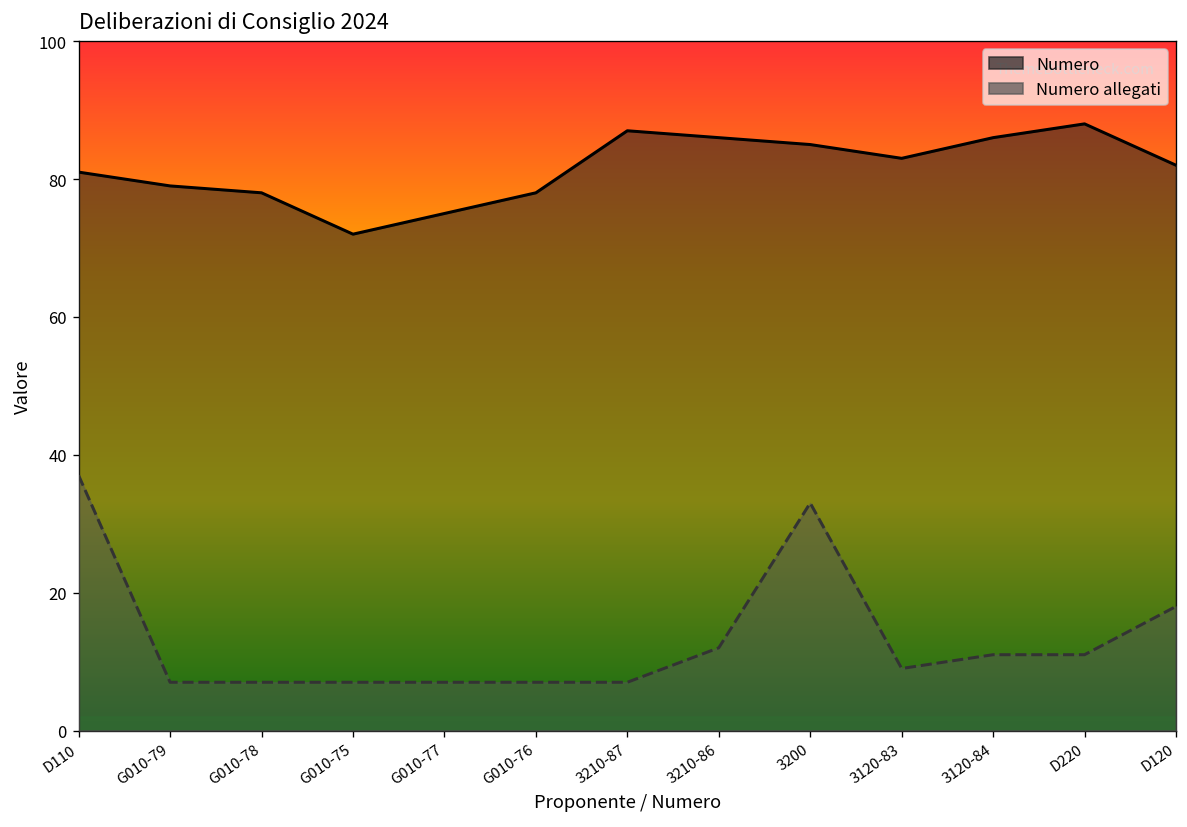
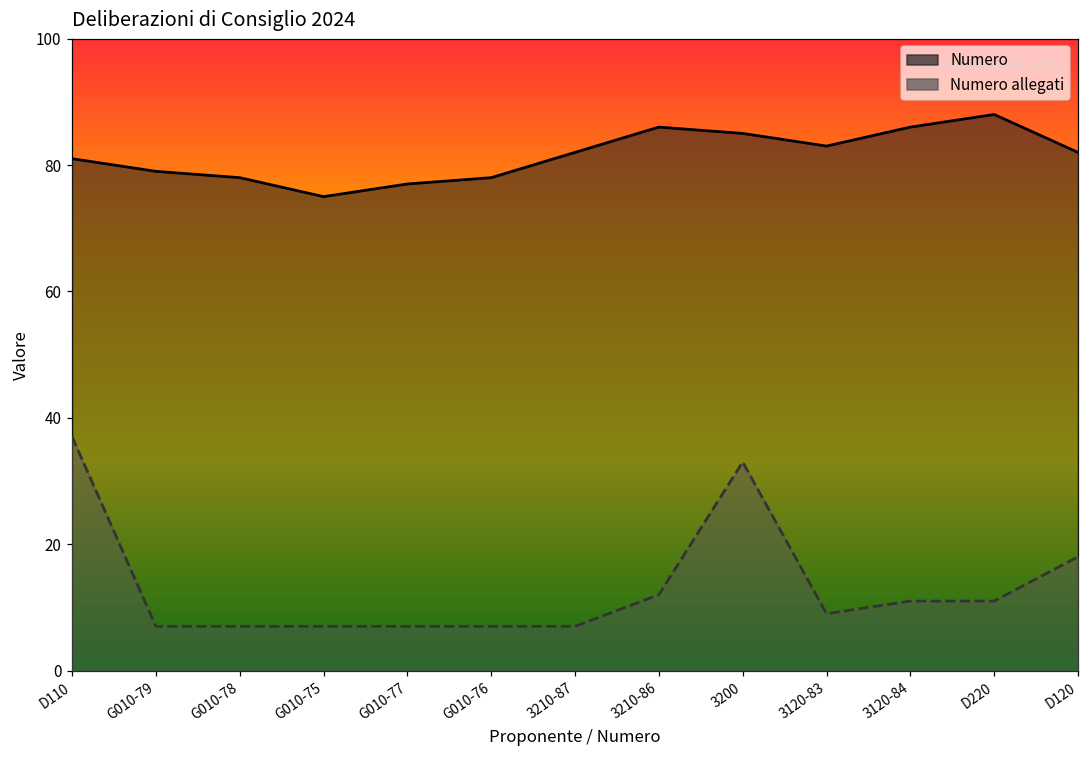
  {
    "Numero": {
      "D110": 81,
      "G010-79": 79,
      "G010-78": 78,
-     "G010-75": 72,
-     "G010-77": 75,
+     "G010-75": 75,
+     "G010-77": 77,
      "G010-76": 78,
-     "3210-87": 87,
+     "3210-87": 82,
      "3210-86": 86,
      "3200": 85,
      "3120-83": 83,
      "3120-84": 86,
      "D220": 88,
      "D120": 82
    },
    "Numero allegati": {
      "D110": 37,
      "G010-79": 7,
      "G010-78": 7,
      "G010-75": 7,
      "G010-77": 7,
      "G010-76": 7,
      "3210-87": 7,
      "3210-86": 12,
      "3200": 33,
      "3120-83": 9,
      "3120-84": 11,
      "D220": 11,
      "D120": 18
    }
  }
